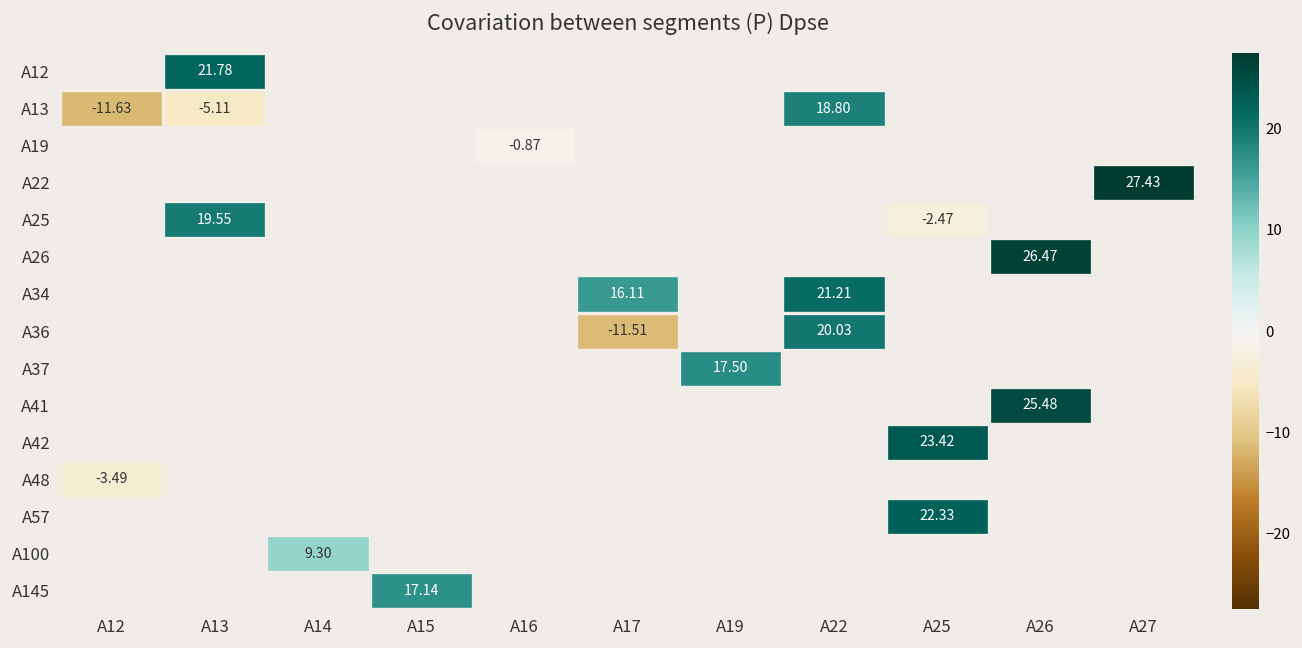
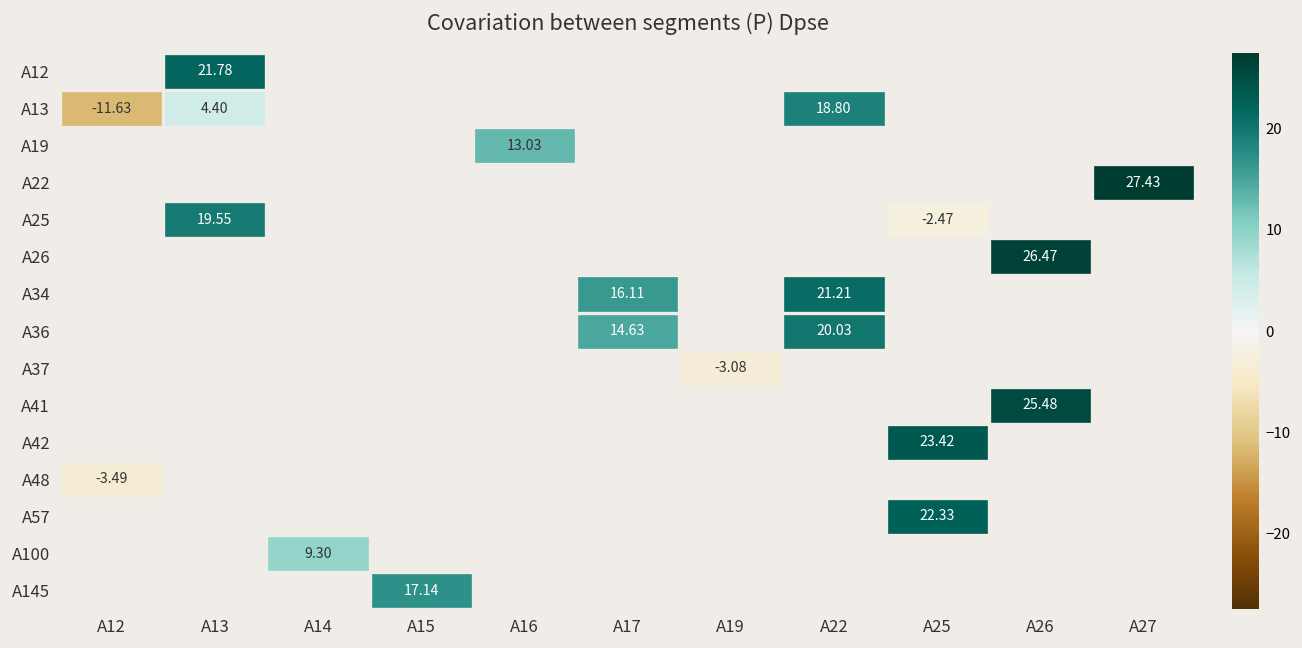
  {
    "A12": {
      "A13": 21.78
    },
    "A13": {
      "A12": -11.63,
-     "A13": -5.11,
+     "A13": 4.40,
      "A22": 18.80
    },
    "A19": {
-     "A16": -0.87
+     "A16": 13.03
    },
    "A22": {
      "A27": 27.43
    },
    "A25": {
      "A13": 19.55,
      "A25": -2.47
    },
    "A26": {
      "A26": 26.47
    },
    "A34": {
      "A17": 16.11,
      "A22": 21.21
    },
    "A36": {
-     "A17": -11.51,
+     "A17": 14.63,
      "A22": 20.03
    },
    "A37": {
-     "A19": 17.50
+     "A19": -3.08
    },
    "A41": {
      "A26": 25.48
    },
    "A42": {
      "A25": 23.42
    },
    "A48": {
      "A12": -3.49
    },
    "A57": {
      "A25": 22.33
    },
    "A100": {
      "A14": 9.30
    },
    "A145": {
      "A15": 17.14
    }
  }
